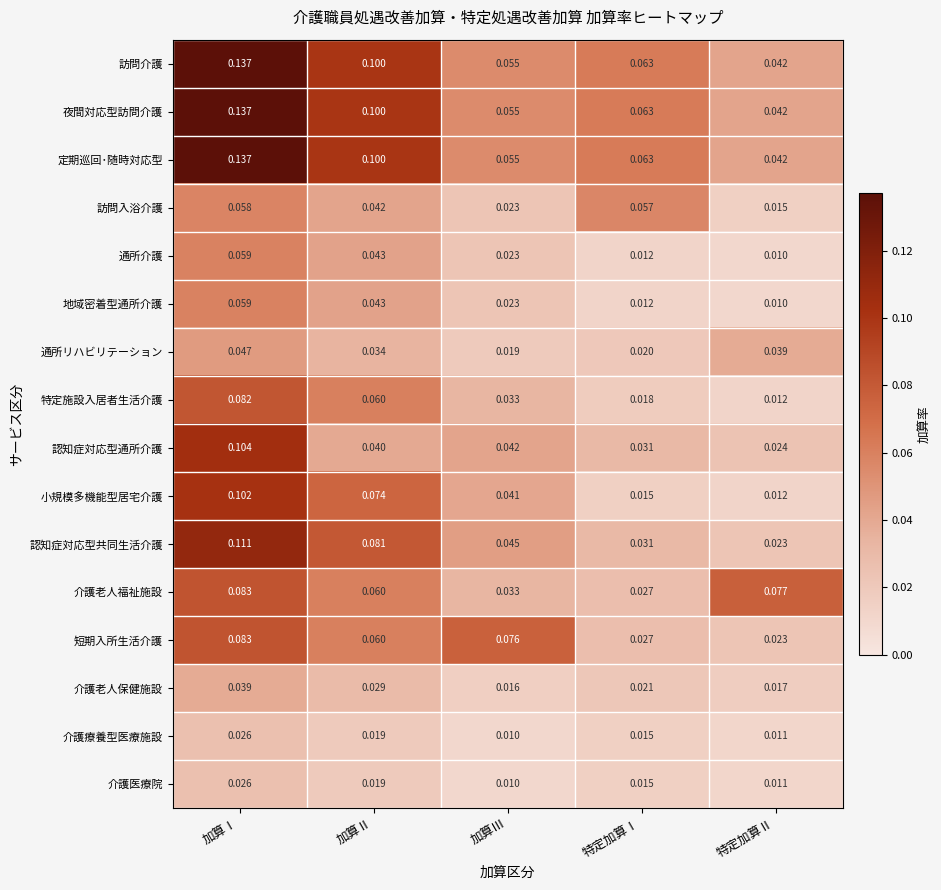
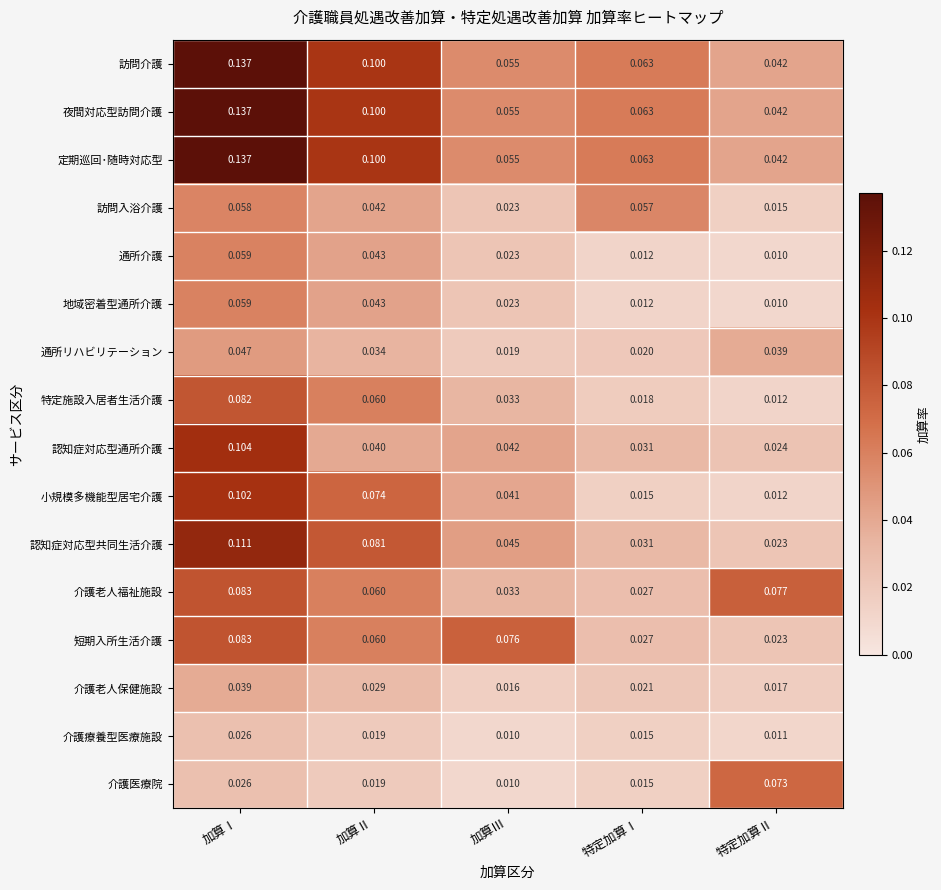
  {
    "訪問介護": {
      "加算Ⅰ": 0.137,
      "加算Ⅱ": 0.100,
      "加算Ⅲ": 0.055,
      "特定加算Ⅰ": 0.063,
      "特定加算Ⅱ": 0.042
    },
    "夜間対応型訪問介護": {
      "加算Ⅰ": 0.137,
      "加算Ⅱ": 0.100,
      "加算Ⅲ": 0.055,
      "特定加算Ⅰ": 0.063,
      "特定加算Ⅱ": 0.042
    },
    "定期巡回･随時対応型": {
      "加算Ⅰ": 0.137,
      "加算Ⅱ": 0.100,
      "加算Ⅲ": 0.055,
      "特定加算Ⅰ": 0.063,
      "特定加算Ⅱ": 0.042
    },
    "訪問入浴介護": {
      "加算Ⅰ": 0.058,
      "加算Ⅱ": 0.042,
      "加算Ⅲ": 0.023,
      "特定加算Ⅰ": 0.057,
      "特定加算Ⅱ": 0.015
    },
    "通所介護": {
      "加算Ⅰ": 0.059,
      "加算Ⅱ": 0.043,
      "加算Ⅲ": 0.023,
      "特定加算Ⅰ": 0.012,
      "特定加算Ⅱ": 0.010
    },
    "地域密着型通所介護": {
      "加算Ⅰ": 0.059,
      "加算Ⅱ": 0.043,
      "加算Ⅲ": 0.023,
      "特定加算Ⅰ": 0.012,
      "特定加算Ⅱ": 0.010
    },
    "通所リハビリテーション": {
      "加算Ⅰ": 0.047,
      "加算Ⅱ": 0.034,
      "加算Ⅲ": 0.019,
      "特定加算Ⅰ": 0.020,
      "特定加算Ⅱ": 0.039
    },
    "特定施設入居者生活介護": {
      "加算Ⅰ": 0.082,
      "加算Ⅱ": 0.060,
      "加算Ⅲ": 0.033,
      "特定加算Ⅰ": 0.018,
      "特定加算Ⅱ": 0.012
    },
    "認知症対応型通所介護": {
      "加算Ⅰ": 0.104,
      "加算Ⅱ": 0.040,
      "加算Ⅲ": 0.042,
      "特定加算Ⅰ": 0.031,
      "特定加算Ⅱ": 0.024
    },
    "小規模多機能型居宅介護": {
      "加算Ⅰ": 0.102,
      "加算Ⅱ": 0.074,
      "加算Ⅲ": 0.041,
      "特定加算Ⅰ": 0.015,
      "特定加算Ⅱ": 0.012
    },
    "認知症対応型共同生活介護": {
      "加算Ⅰ": 0.111,
      "加算Ⅱ": 0.081,
      "加算Ⅲ": 0.045,
      "特定加算Ⅰ": 0.031,
      "特定加算Ⅱ": 0.023
    },
    "介護老人福祉施設": {
      "加算Ⅰ": 0.083,
      "加算Ⅱ": 0.060,
      "加算Ⅲ": 0.033,
      "特定加算Ⅰ": 0.027,
      "特定加算Ⅱ": 0.077
    },
    "短期入所生活介護": {
      "加算Ⅰ": 0.083,
      "加算Ⅱ": 0.060,
      "加算Ⅲ": 0.076,
      "特定加算Ⅰ": 0.027,
      "特定加算Ⅱ": 0.023
    },
    "介護老人保健施設": {
      "加算Ⅰ": 0.039,
      "加算Ⅱ": 0.029,
      "加算Ⅲ": 0.016,
      "特定加算Ⅰ": 0.021,
      "特定加算Ⅱ": 0.017
    },
    "介護療養型医療施設": {
      "加算Ⅰ": 0.026,
      "加算Ⅱ": 0.019,
      "加算Ⅲ": 0.010,
      "特定加算Ⅰ": 0.015,
      "特定加算Ⅱ": 0.011
    },
    "介護医療院": {
      "加算Ⅰ": 0.026,
      "加算Ⅱ": 0.019,
      "加算Ⅲ": 0.010,
      "特定加算Ⅰ": 0.015,
-     "特定加算Ⅱ": 0.011
+     "特定加算Ⅱ": 0.073
    }
  }
